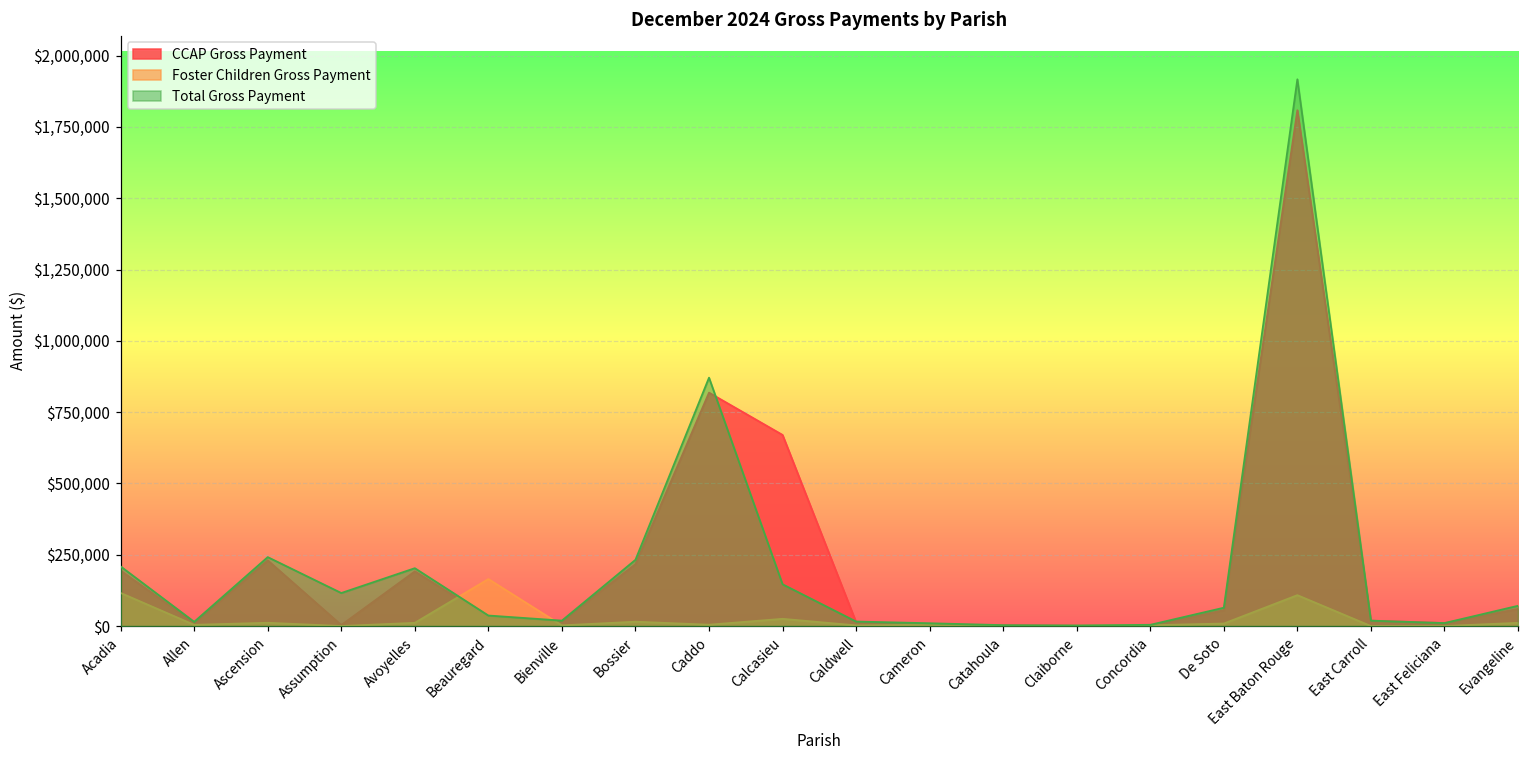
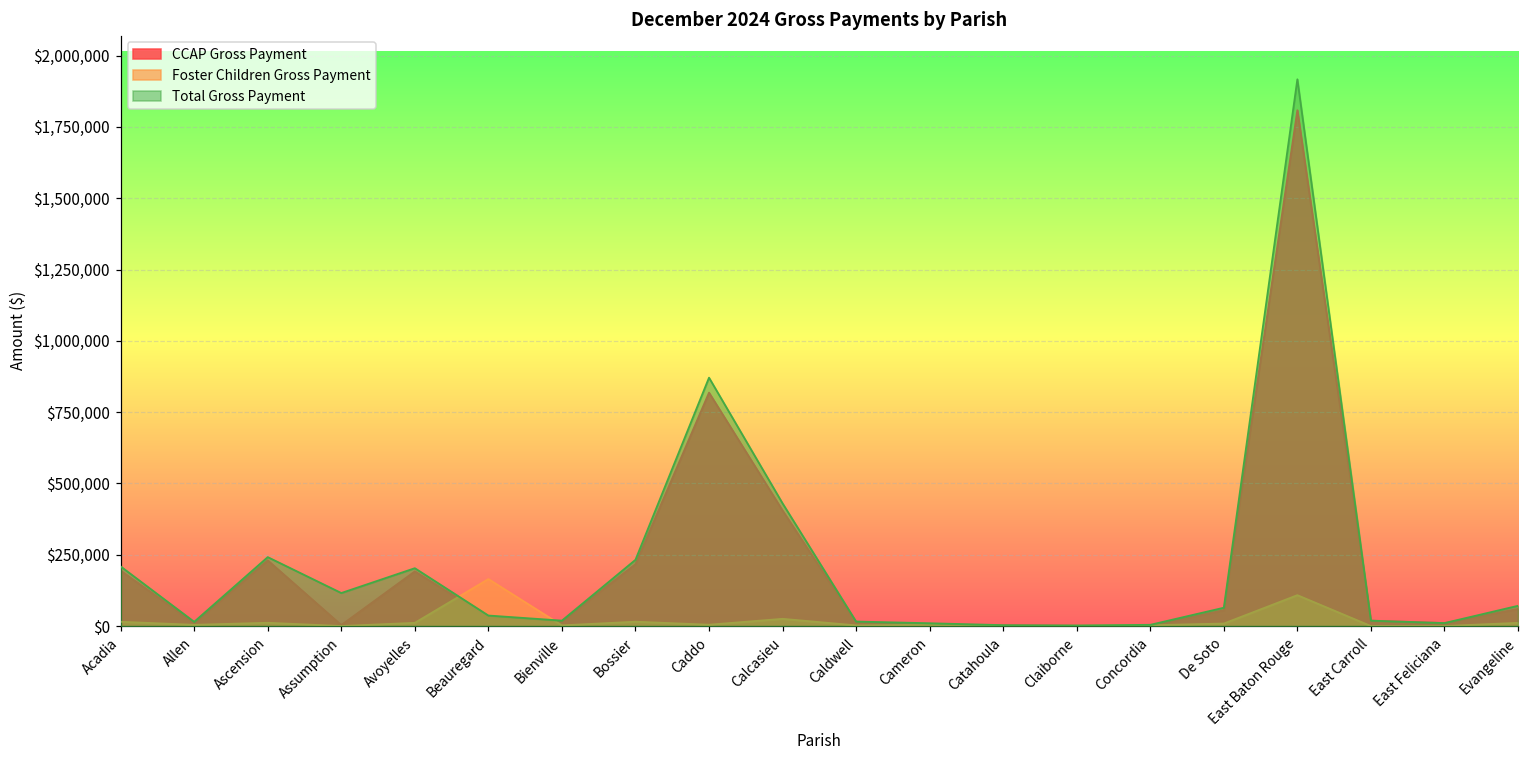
  {
    "CCAP Gross Payment": {
      "Acadia": "$190,000",
      "Ascension": "$230,000",
      "Avoyelles": "$190,000",
      "Bossier": "$220,000",
      "Caddo": "$820,000",
-     "Calcasieu": "$670,000",
+     "Calcasieu": "$400,000",
      "East Baton Rouge": "$1,810,000",
      "Evangeline": "$60,000"
    },
    "Foster Children Gross Payment": {
-     "Acadia": "$120,000",
+     "Acadia": "$10,000",
      "Ascension": "$10,000",
      "Avoyelles": "$10,000",
      "Beauregard": "$160,000",
      "Bienville": "$0",
      "Bossier": "$20,000",
      "Caddo": "$0",
      "Calcasieu": "$30,000",
      "Caldwell": "$0",
      "De Soto": "$10,000",
      "East Baton Rouge": "$110,000",
      "East Carroll": "$0",
      "East Feliciana": "$0",
      "Evangeline": "$10,000"
    },
    "Total Gross Payment": {
      "Acadia": "$210,000",
      "Ascension": "$240,000",
      "Assumption": "$120,000",
      "Avoyelles": "$200,000",
      "Bossier": "$230,000",
      "Caddo": "$870,000",
-     "Calcasieu": "$150,000",
+     "Calcasieu": "$430,000",
      "East Baton Rouge": "$1,920,000",
      "Evangeline": "$70,000"
    }
  }
